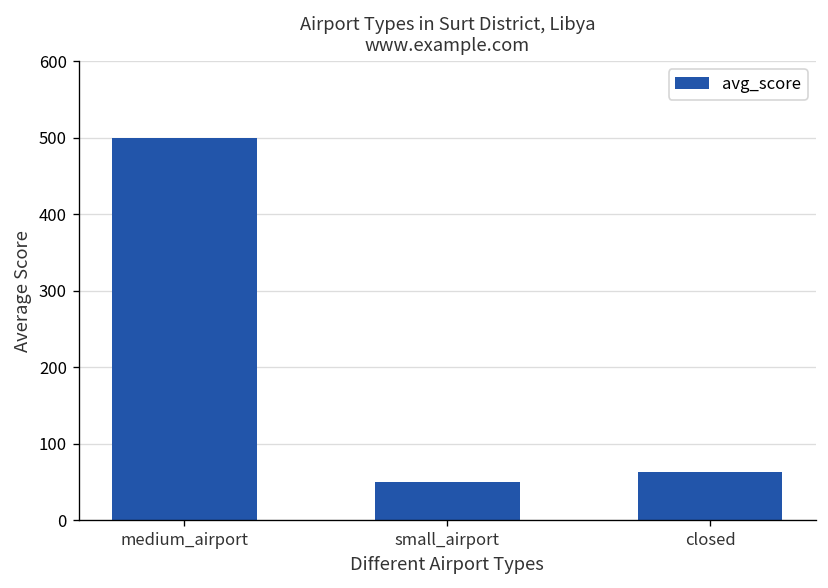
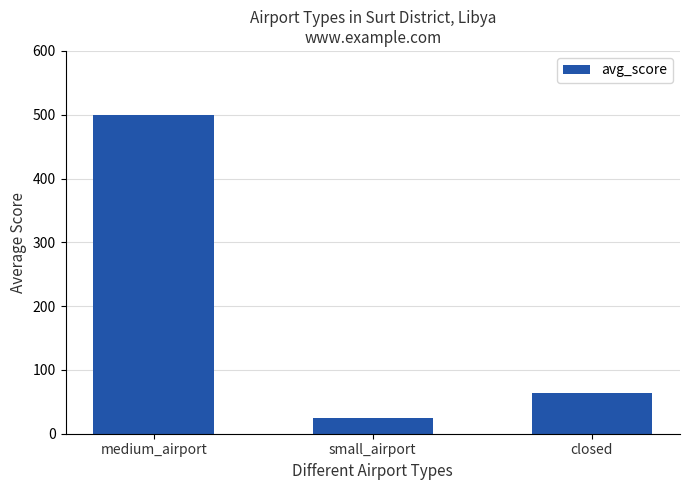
  {
    "medium_airport": 500,
-   "small_airport": 50,
+   "small_airport": 30,
    "closed": 60
  }
